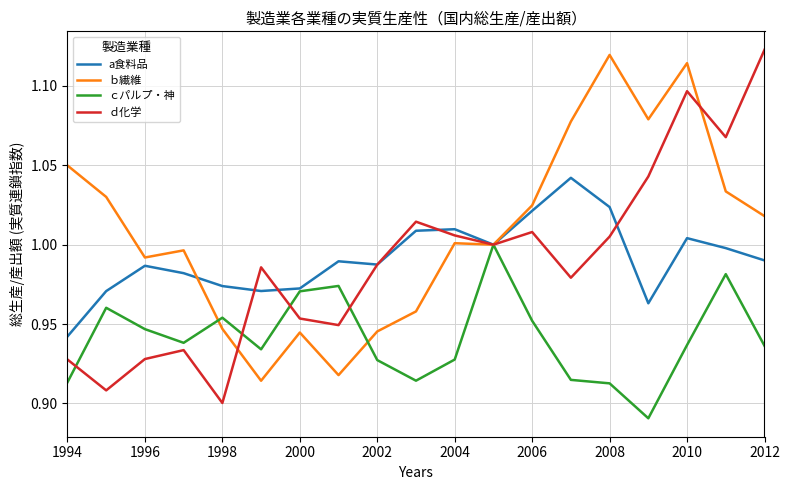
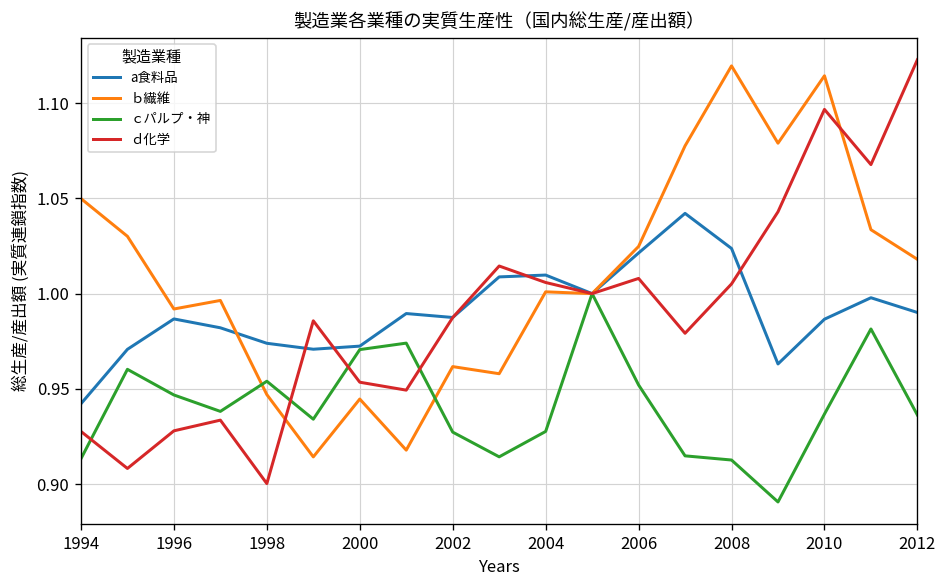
  {
    "a食料品": {
      "1994": 0.942,
      "1996": 0.987,
      "1998": 0.974,
      "2000": 0.972,
      "2004": 1.010,
      "2006": 1.021,
      "2008": 1.024,
-     "2010": 1.004,
+     "2010": 0.987,
      "2012": 0.990
    },
    "ｂ繊維": {
      "1994": 1.050,
      "1996": 0.992,
      "1998": 0.947,
      "2000": 0.945,
-     "2002": 0.945,
+     "2002": 0.962,
      "2004": 1.001,
      "2006": 1.025,
      "2008": 1.120,
      "2010": 1.114,
      "2012": 1.018
    },
    "ｃパルプ・神": {
      "1994": 0.913,
      "1996": 0.947,
      "1998": 0.954,
      "2000": 0.971,
      "2002": 0.927,
      "2004": 0.928,
      "2006": 0.952,
      "2008": 0.913,
      "2010": 0.937,
      "2012": 0.936
    },
    "ｄ化学": {
      "1994": 0.928,
      "1996": 0.928,
      "1998": 0.900,
      "2000": 0.953,
      "2004": 1.006,
      "2006": 1.008,
      "2008": 1.005,
      "2010": 1.097,
      "2012": 1.123
    }
  }
